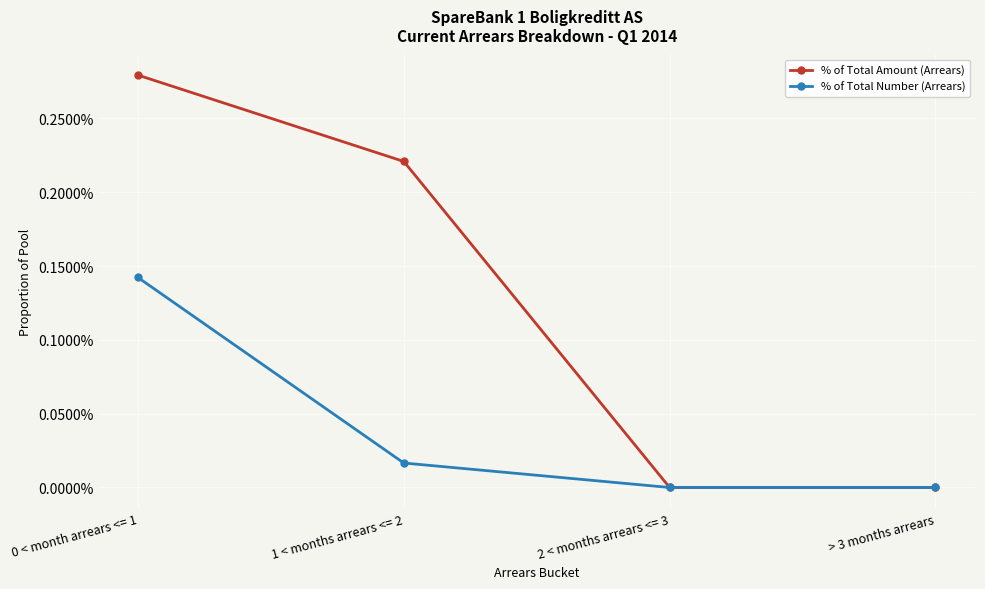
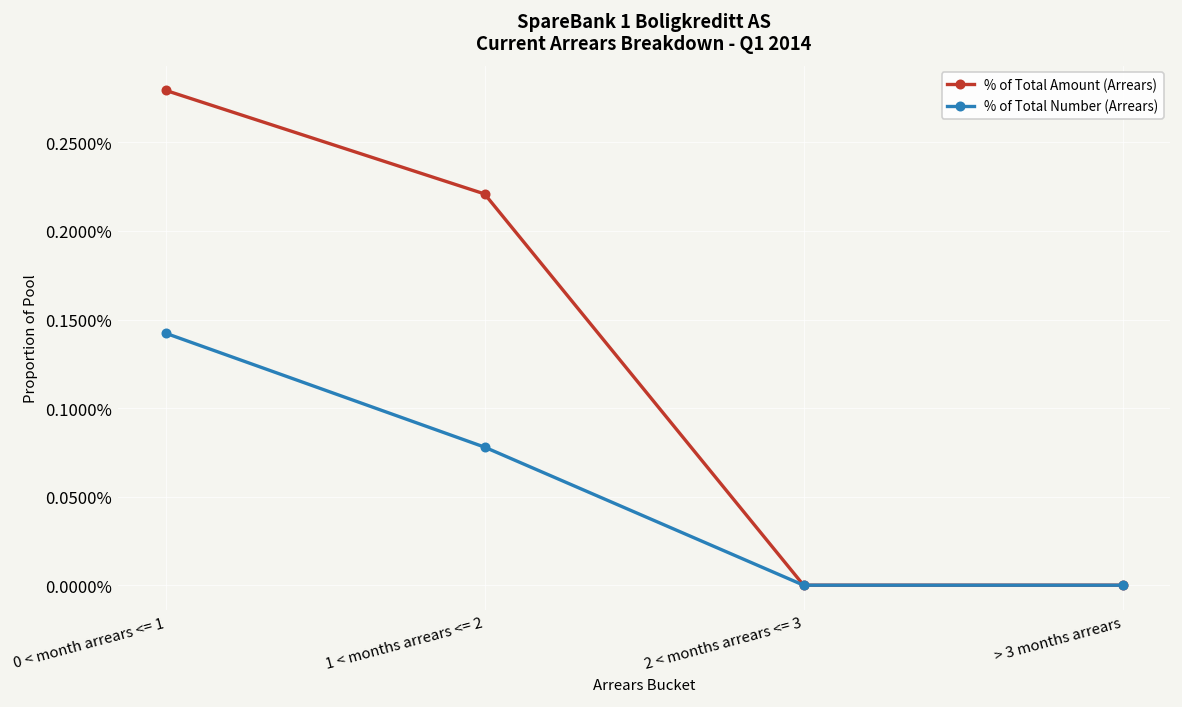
  {
    "% of Total Amount (Arrears)": {
      "0 < month arrears <= 1": "0.279%",
      "1 < months arrears <= 2": "0.221%"
    },
    "% of Total Number (Arrears)": {
      "0 < month arrears <= 1": "0.142%",
-     "1 < months arrears <= 2": "0.017%"
+     "1 < months arrears <= 2": "0.078%"
    }
  }
